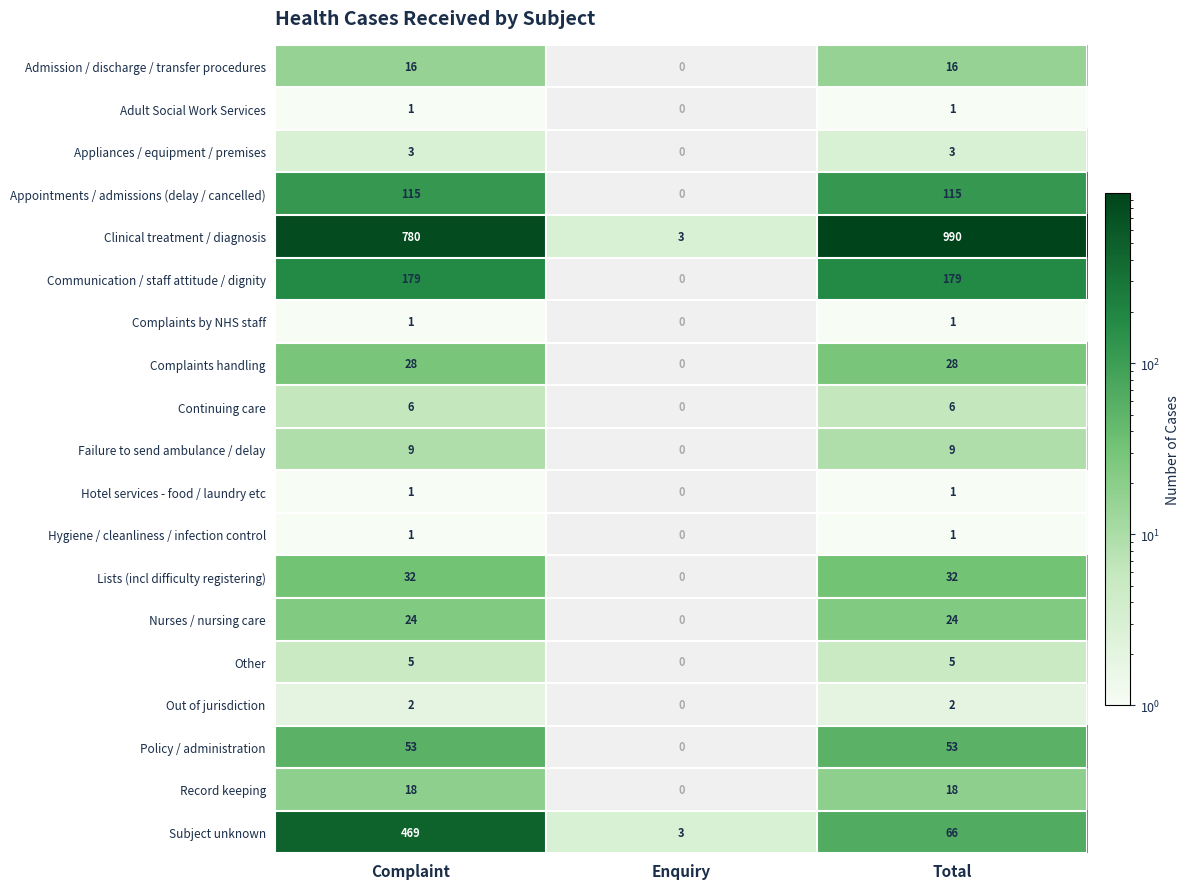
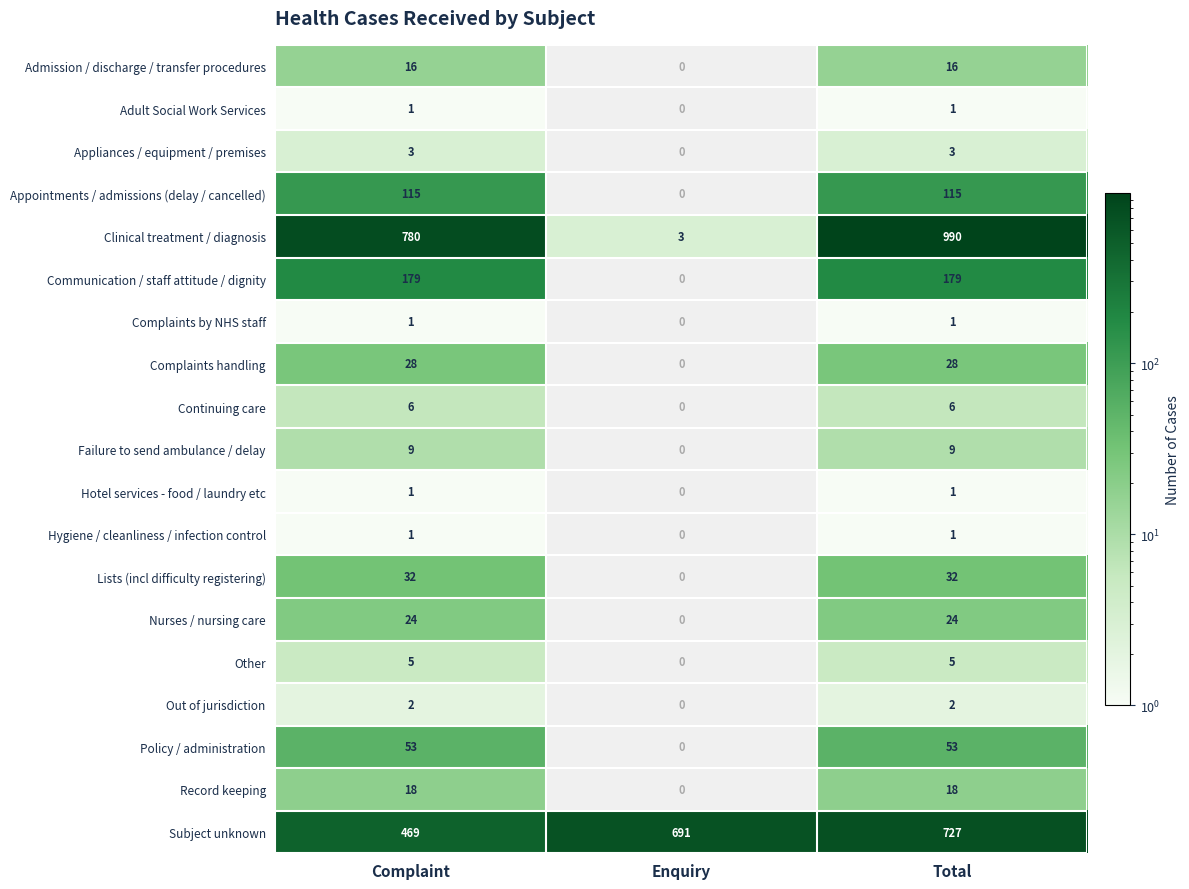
  {
    "Admission / discharge / transfer procedures": {
      "Complaint": 16,
      "Total": 16
    },
    "Adult Social Work Services": {
      "Complaint": 1,
      "Total": 1
    },
    "Appliances / equipment / premises": {
      "Complaint": 3,
      "Total": 3
    },
    "Appointments / admissions (delay / cancelled)": {
      "Complaint": 115,
      "Total": 115
    },
    "Clinical treatment / diagnosis": {
      "Complaint": 780,
      "Enquiry": 3,
      "Total": 990
    },
    "Communication / staff attitude / dignity": {
      "Complaint": 179,
      "Total": 179
    },
    "Complaints by NHS staff": {
      "Complaint": 1,
      "Total": 1
    },
    "Complaints handling": {
      "Complaint": 28,
      "Total": 28
    },
    "Continuing care": {
      "Complaint": 6,
      "Total": 6
    },
    "Failure to send ambulance / delay": {
      "Complaint": 9,
      "Total": 9
    },
    "Hotel services - food / laundry etc": {
      "Complaint": 1,
      "Total": 1
    },
    "Hygiene / cleanliness / infection control": {
      "Complaint": 1,
      "Total": 1
    },
    "Lists (incl difficulty registering)": {
      "Complaint": 32,
      "Total": 32
    },
    "Nurses / nursing care": {
      "Complaint": 24,
      "Total": 24
    },
    "Other": {
      "Complaint": 5,
      "Total": 5
    },
    "Out of jurisdiction": {
      "Complaint": 2,
      "Total": 2
    },
    "Policy / administration": {
      "Complaint": 53,
      "Total": 53
    },
    "Record keeping": {
      "Complaint": 18,
      "Total": 18
    },
    "Subject unknown": {
      "Complaint": 469,
-     "Enquiry": 3,
-     "Total": 66
+     "Enquiry": 691,
+     "Total": 727
    }
  }
